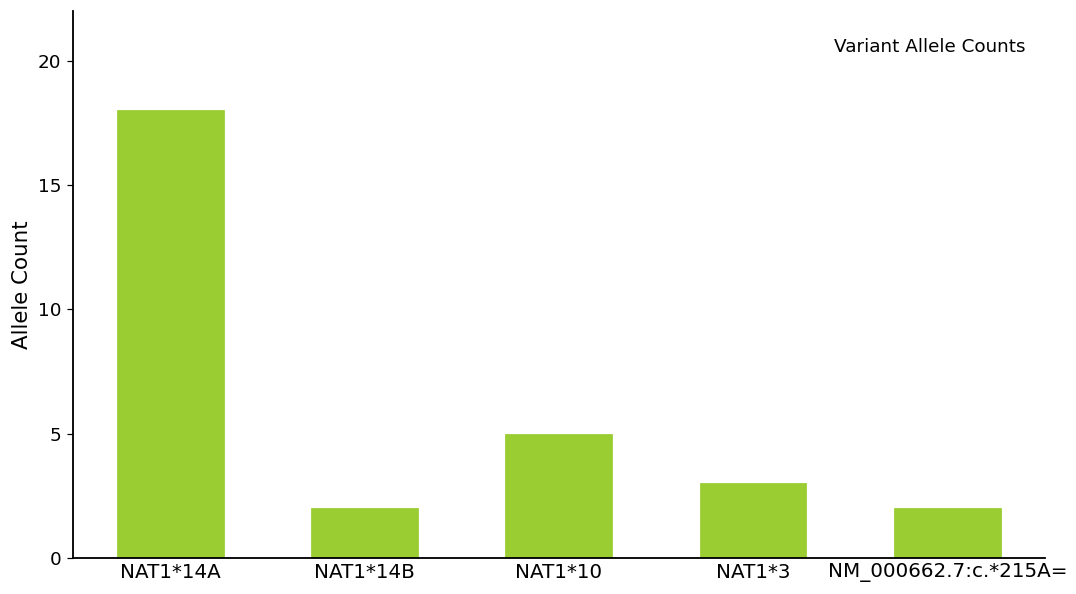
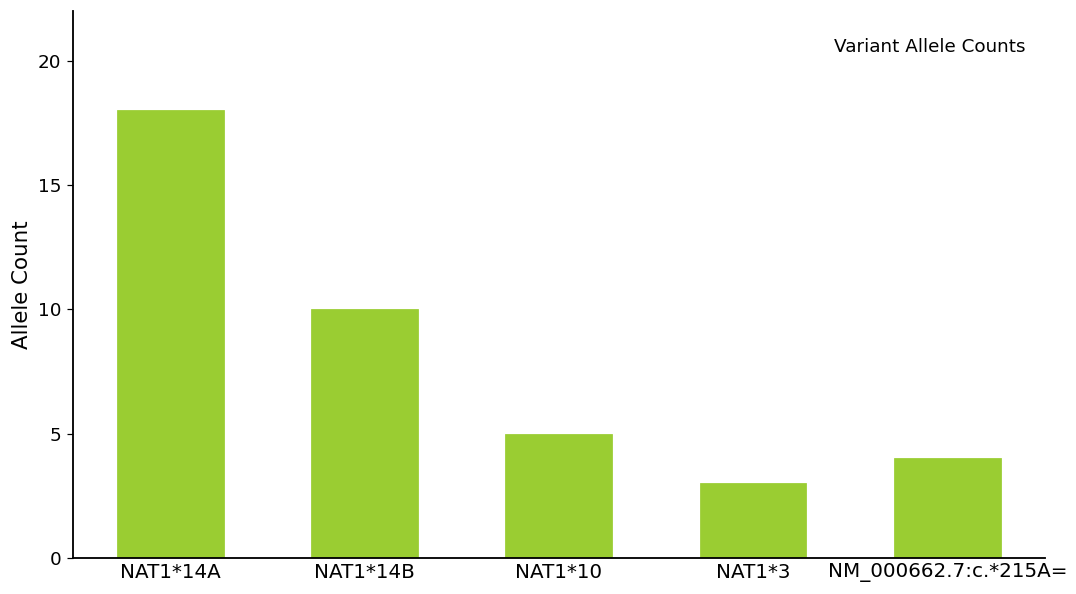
  {
    "NAT1*14A": 18,
-   "NAT1*14B": 2,
+   "NAT1*14B": 10,
    "NAT1*10": 5,
    "NAT1*3": 3,
-   "NM_000662.7:c.*215A=": 2
+   "NM_000662.7:c.*215A=": 4
  }
